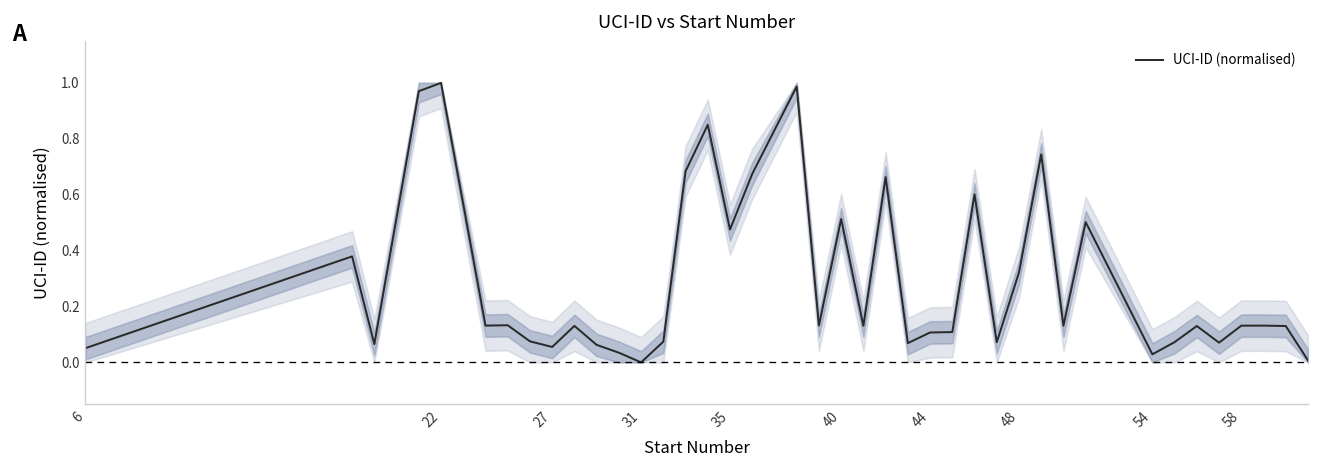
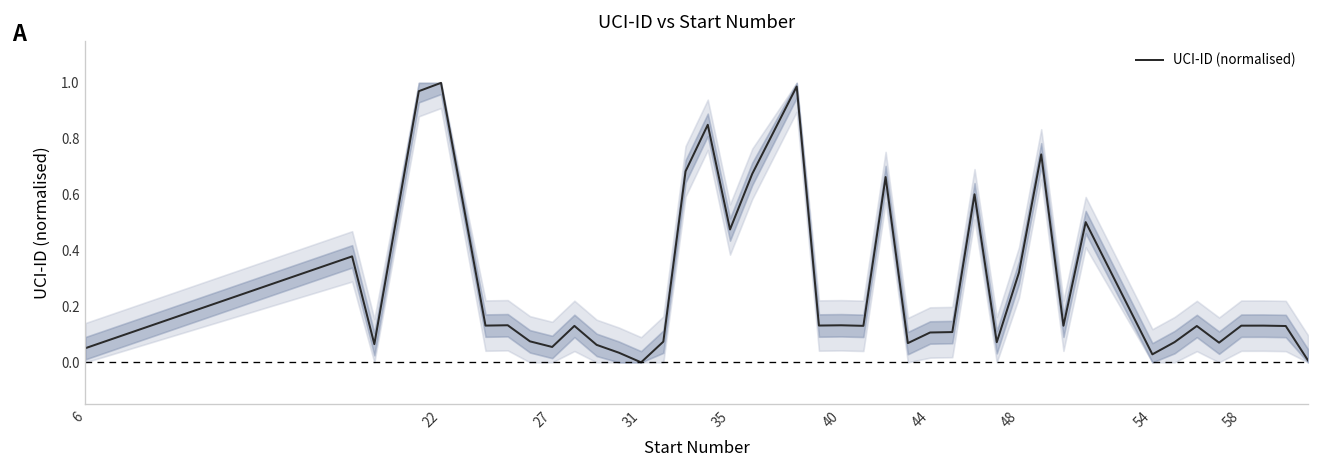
  {
    "UCI-ID (normalised)": {
      "6": 0.05,
      "27": 0.06,
      "31": 0.00,
      "35": 0.48,
-     "40": 0.51,
+     "40": 0.13,
      "44": 0.11,
      "48": 0.32,
      "54": 0.03,
      "58": 0.13
    }
  }
